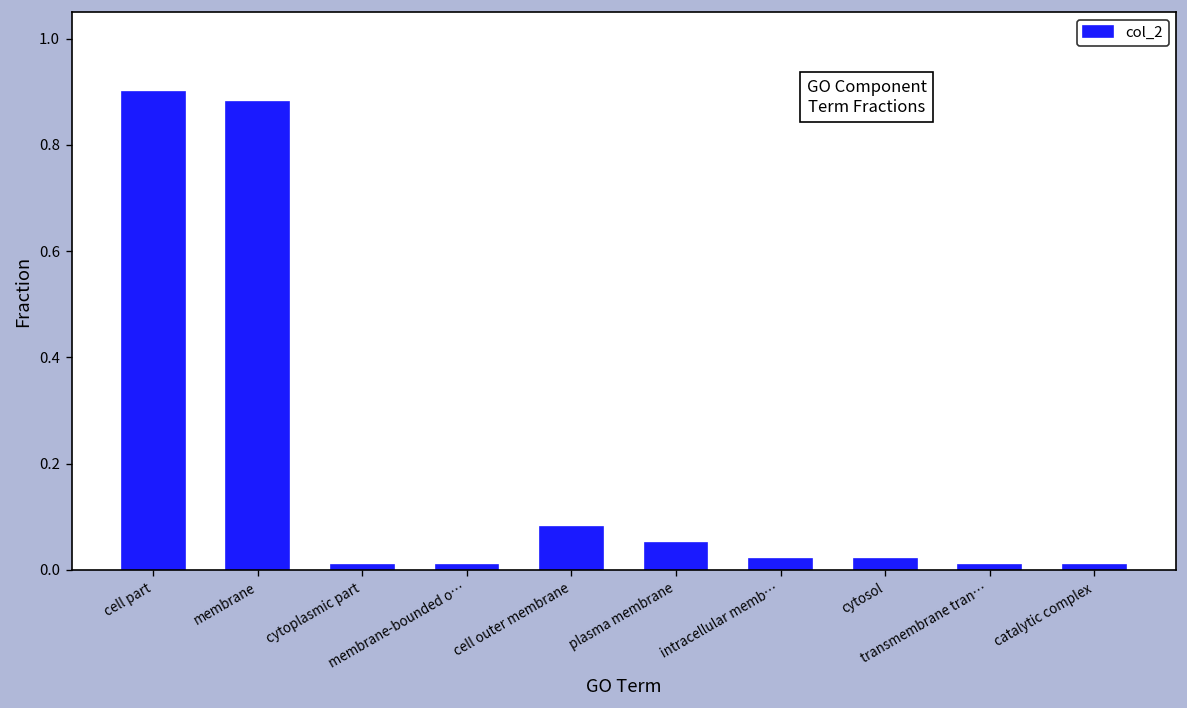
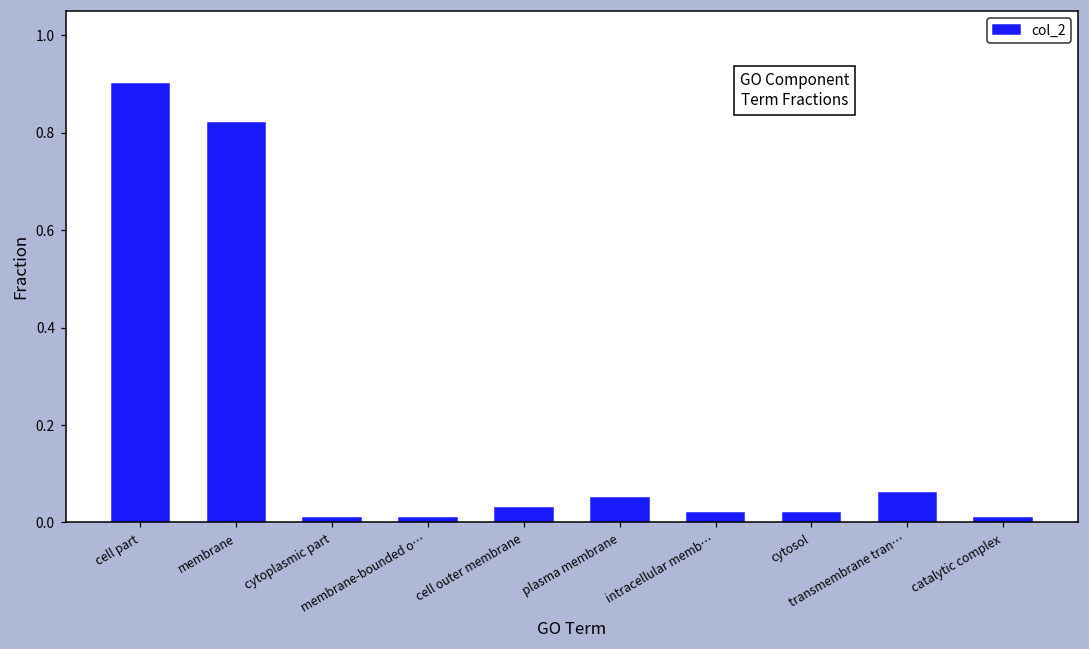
  {
    "cell part": 0.90,
-   "membrane": 0.88,
+   "membrane": 0.82,
    "cytoplasmic part": 0.01,
    "membrane-bounded o…": 0.01,
-   "cell outer membrane": 0.08,
+   "cell outer membrane": 0.03,
    "plasma membrane": 0.05,
    "intracellular memb…": 0.02,
    "cytosol": 0.02,
-   "transmembrane tran…": 0.01,
+   "transmembrane tran…": 0.06,
    "catalytic complex": 0.01
  }
